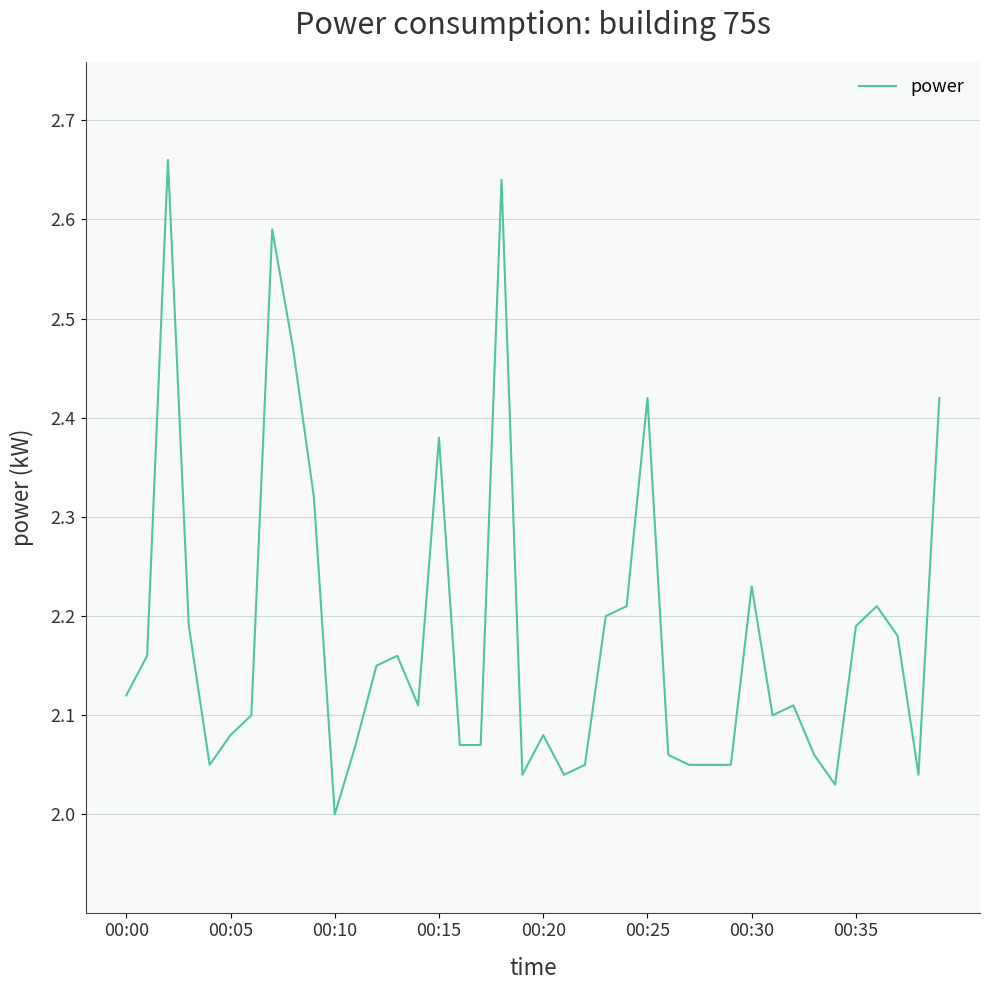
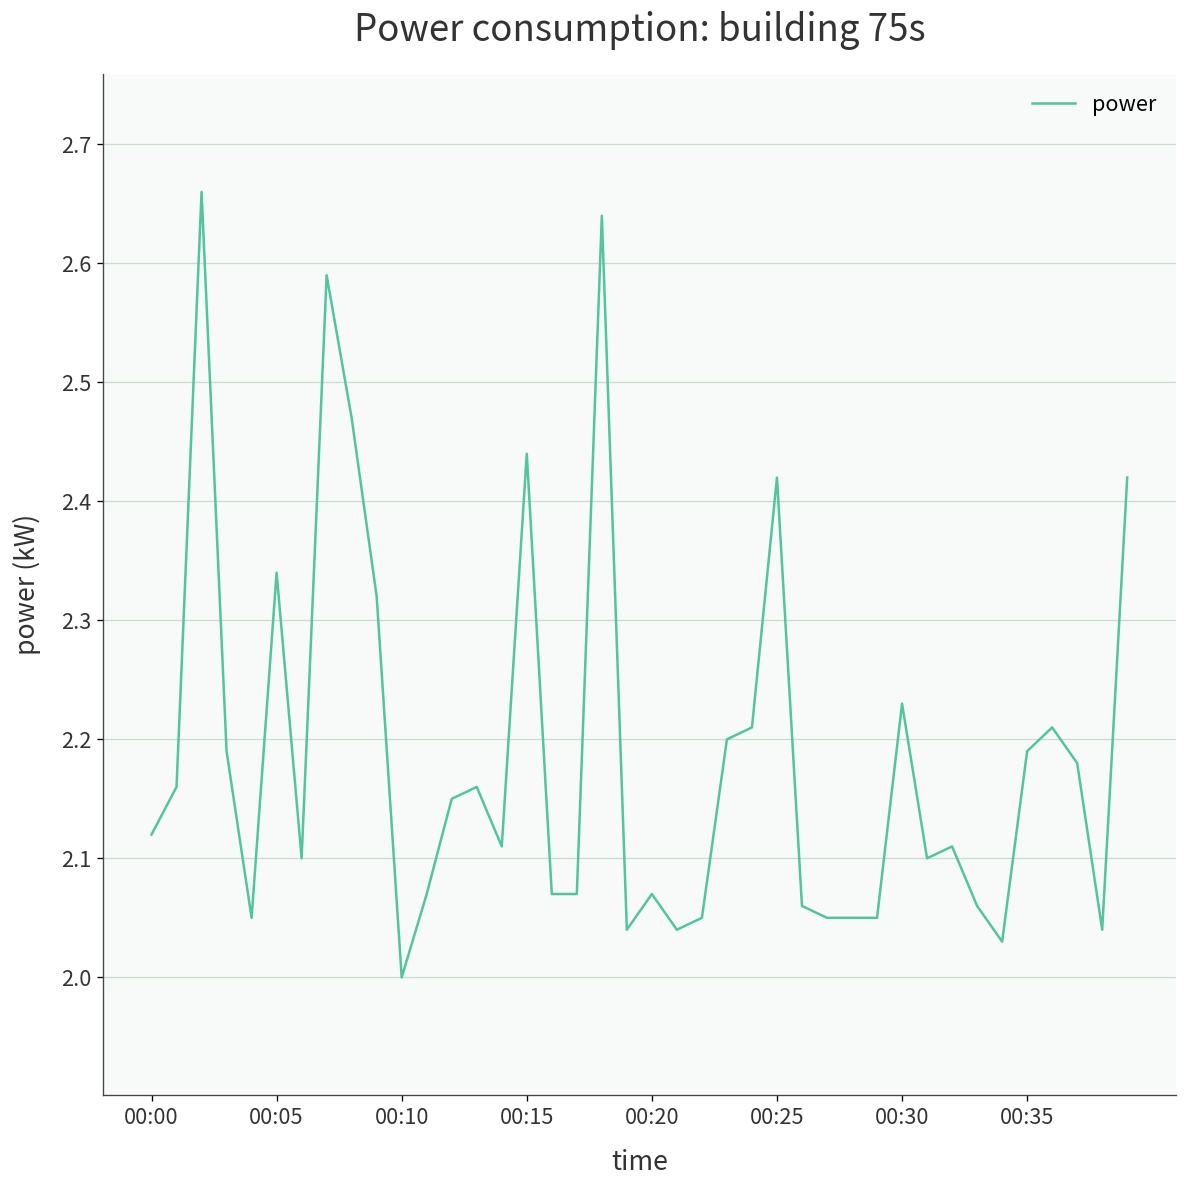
  {
    "00:00": 2.12,
-   "00:05": 2.08,
+   "00:05": 2.34,
    "00:10": 2.00,
-   "00:15": 2.38,
-   "00:20": 2.08,
+   "00:15": 2.44,
+   "00:20": 2.07,
    "00:25": 2.42,
    "00:30": 2.23,
    "00:35": 2.19
  }
